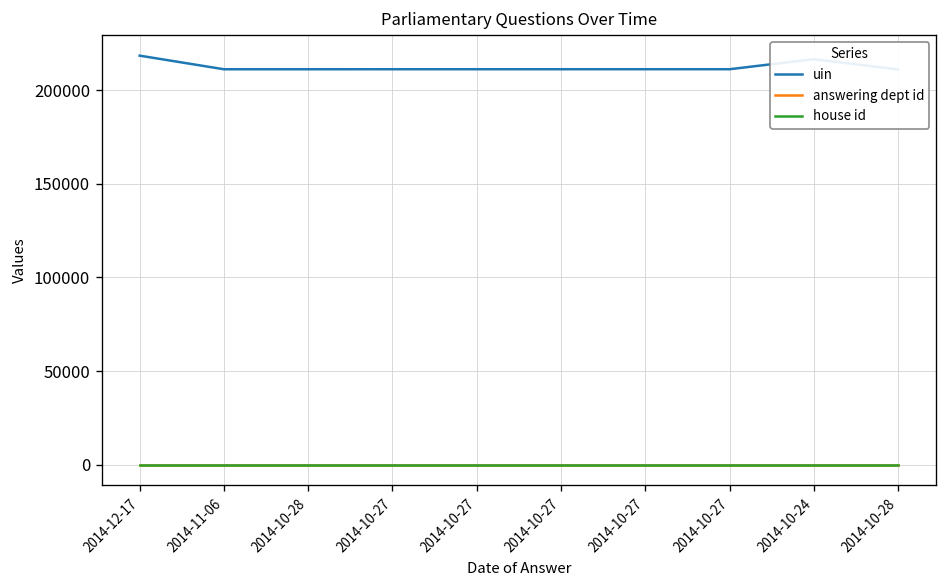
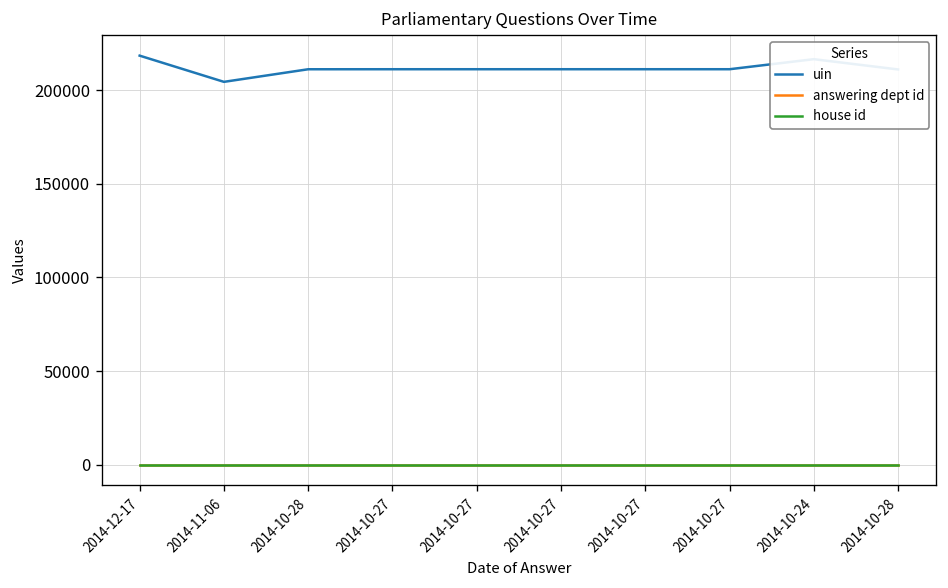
  {
    "uin": {
      "2014-12-17": 219000,
-     "2014-11-06": 211000
+     "2014-11-06": 205000
    },
    "house id": {
      "2014-12-17": 0,
      "2014-11-06": 0,
      "2014-10-24": 0
    }
  }
